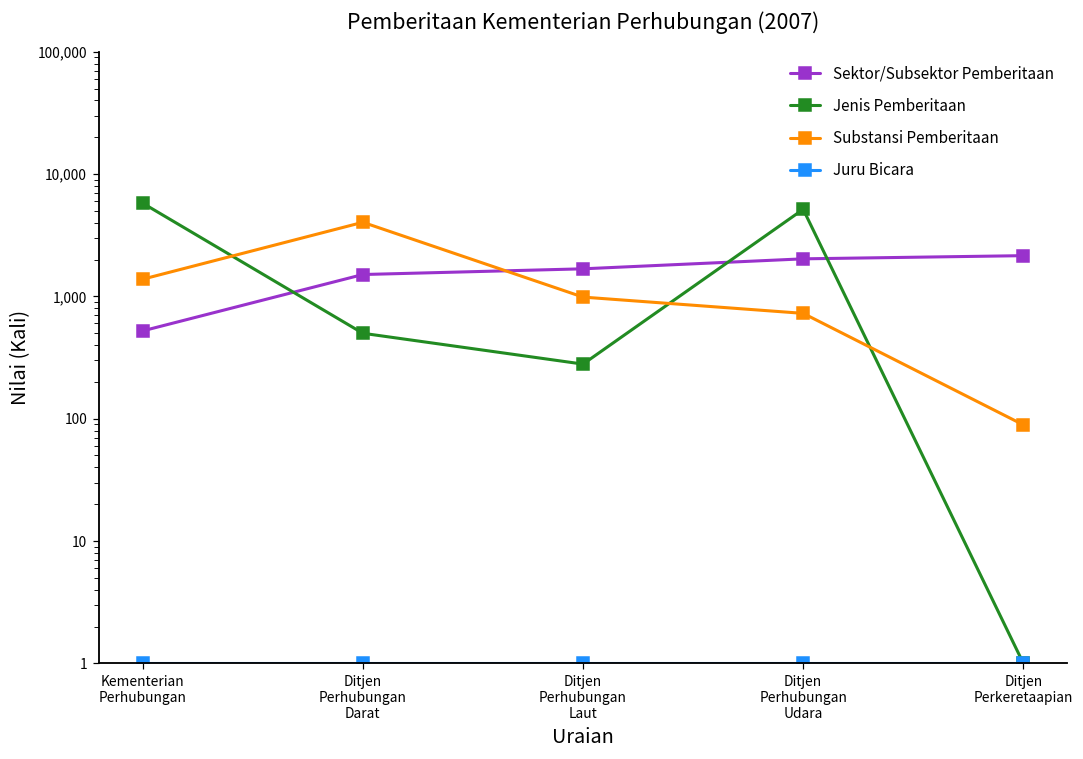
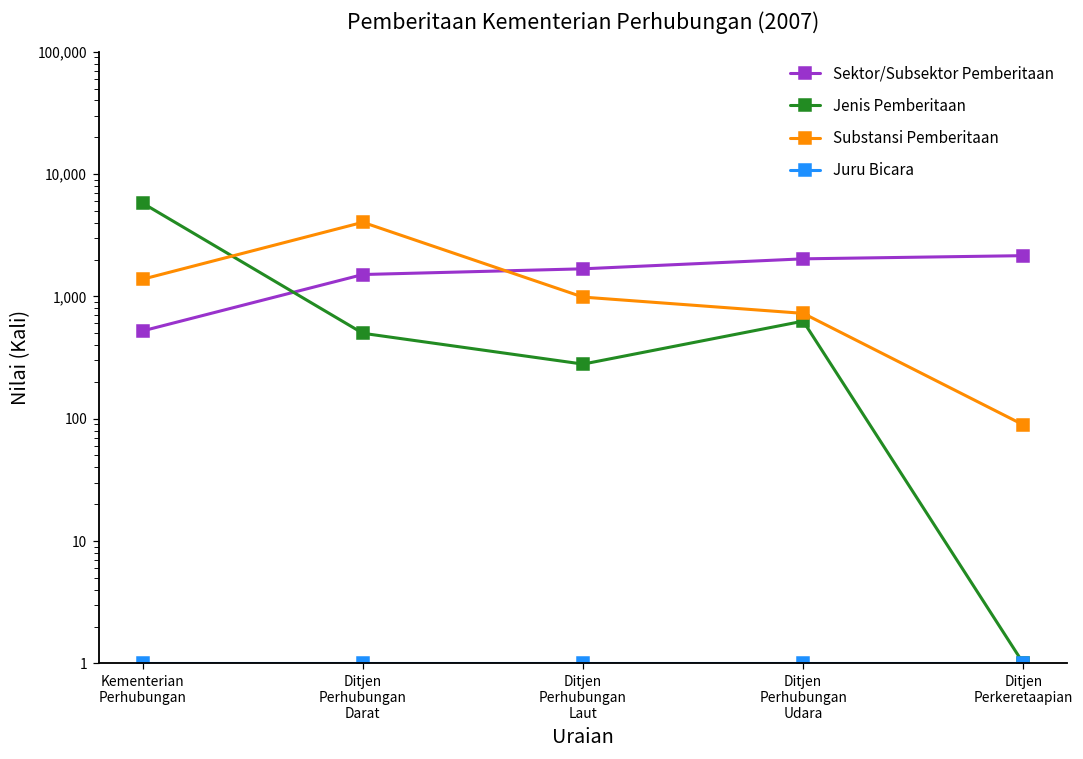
  {
    "Sektor/Subsektor Pemberitaan": {
      "Kementerian Perhubungan": "500",
      "Ditjen Perhubungan Darat": "1,500",
      "Ditjen Perhubungan Laut": "1,700",
      "Ditjen Perhubungan Udara": "2,000",
      "Ditjen Perkeretaapian": "2,200"
    },
    "Jenis Pemberitaan": {
      "Kementerian Perhubungan": "6,000",
      "Ditjen Perhubungan Darat": "500",
      "Ditjen Perhubungan Laut": "280",
-     "Ditjen Perhubungan Udara": "5,000"
+     "Ditjen Perhubungan Udara": "600"
    },
    "Substansi Pemberitaan": {
      "Kementerian Perhubungan": "1,400",
      "Ditjen Perhubungan Darat": "4,000",
      "Ditjen Perhubungan Laut": "1,000",
      "Ditjen Perhubungan Udara": "700",
      "Ditjen Perkeretaapian": "90"
    },
    "Juru Bicara": {
      "Kementerian Perhubungan": "1",
      "Ditjen Perhubungan Darat": "1",
      "Ditjen Perhubungan Laut": "1",
      "Ditjen Perhubungan Udara": "1"
    }
  }
